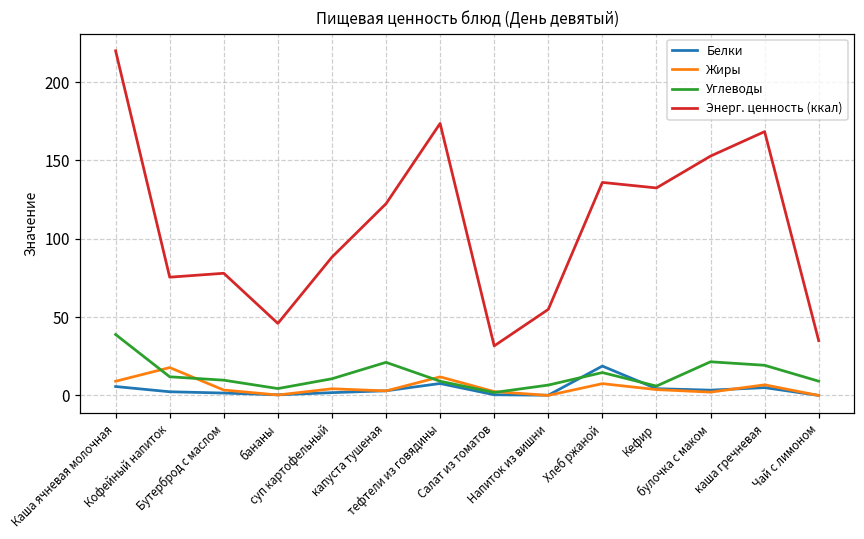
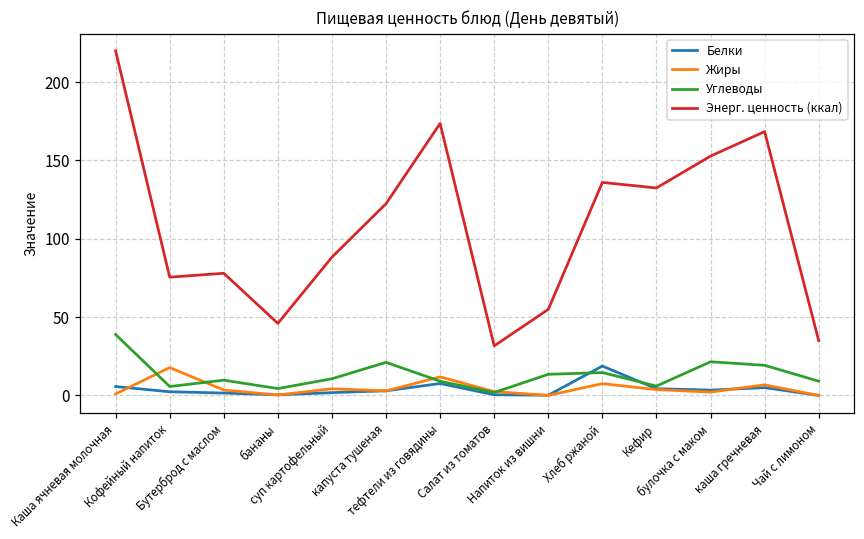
  {
    "Белки": {
      "Каша ячневая молочная": 6,
      "Кофейный напиток": 2,
      "Бутерброд с маслом": 2,
      "суп картофельный": 2,
      "Хлеб ржаной": 19
    },
    "Жиры": {
-     "Каша ячневая молочная": 9,
+     "Каша ячневая молочная": 1,
      "Кофейный напиток": 18,
      "Бутерброд с маслом": 3,
      "суп картофельный": 4,
      "тефтели из говядины": 12,
      "Хлеб ржаной": 8
    },
    "Углеводы": {
      "Каша ячневая молочная": 39,
-     "Кофейный напиток": 12,
+     "Кофейный напиток": 6,
      "Бутерброд с маслом": 10,
      "бананы": 4,
      "суп картофельный": 11,
      "капуста тушеная": 21,
-     "Напиток из вишни": 7,
+     "Напиток из вишни": 14,
      "Хлеб ржаной": 15,
      "булочка с маком": 22,
      "каша гречневая": 19,
      "Чай с лимоном": 9
    },
    "Энерг. ценность (ккал)": {
      "Каша ячневая молочная": 220,
      "Кофейный напиток": 76,
      "Бутерброд с маслом": 78,
      "бананы": 46,
      "суп картофельный": 88,
      "капуста тушеная": 122,
      "тефтели из говядины": 174,
      "Салат из томатов": 32,
      "Напиток из вишни": 55,
      "Хлеб ржаной": 136,
      "Кефир": 132,
      "булочка с маком": 153,
      "каша гречневая": 168,
      "Чай с лимоном": 35
    }
  }
